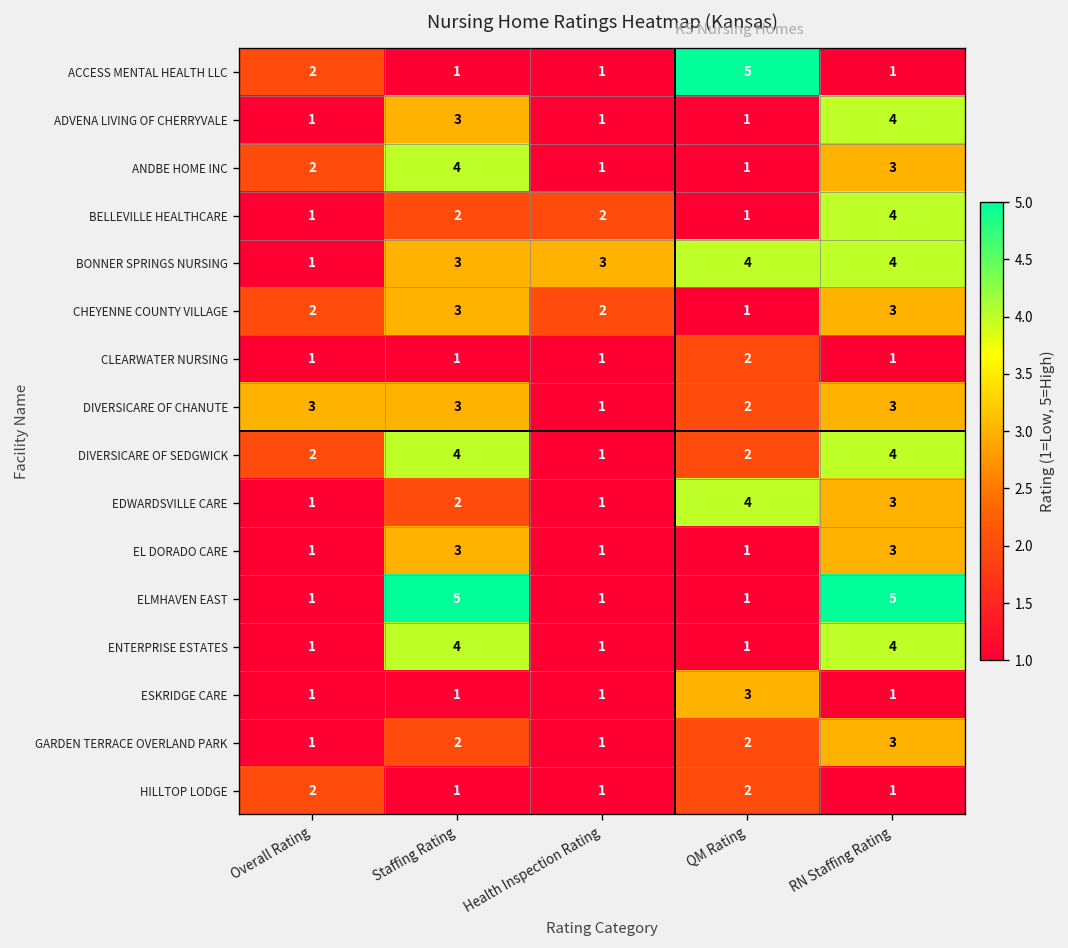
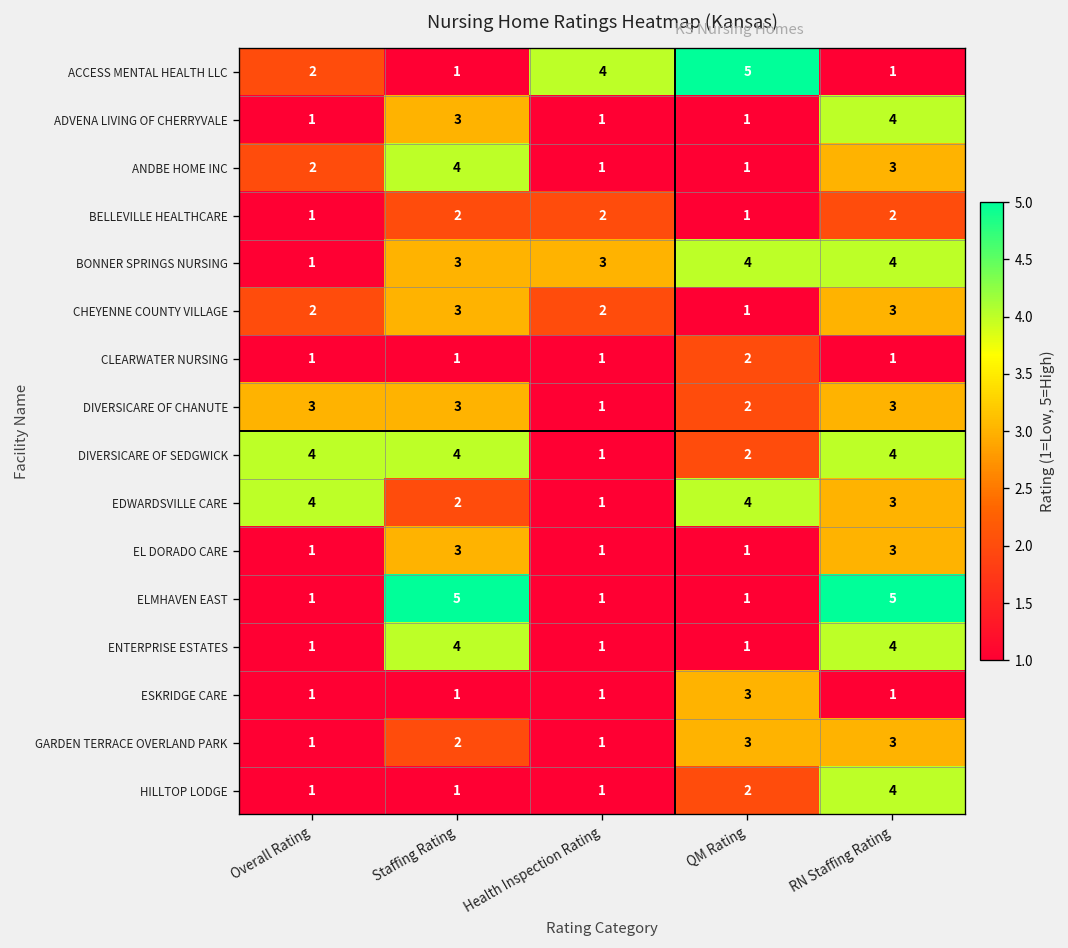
  {
    "ACCESS MENTAL HEALTH LLC": {
      "Overall Rating": 2,
      "Staffing Rating": 1,
-     "Health Inspection Rating": 1,
+     "Health Inspection Rating": 4,
      "QM Rating": 5,
      "RN Staffing Rating": 1
    },
    "ADVENA LIVING OF CHERRYVALE": {
      "Overall Rating": 1,
      "Staffing Rating": 3,
      "Health Inspection Rating": 1,
      "QM Rating": 1,
      "RN Staffing Rating": 4
    },
    "ANDBE HOME INC": {
      "Overall Rating": 2,
      "Staffing Rating": 4,
      "Health Inspection Rating": 1,
      "QM Rating": 1,
      "RN Staffing Rating": 3
    },
    "BELLEVILLE HEALTHCARE": {
      "Overall Rating": 1,
      "Staffing Rating": 2,
      "Health Inspection Rating": 2,
      "QM Rating": 1,
-     "RN Staffing Rating": 4
+     "RN Staffing Rating": 2
    },
    "BONNER SPRINGS NURSING": {
      "Overall Rating": 1,
      "Staffing Rating": 3,
      "Health Inspection Rating": 3,
      "QM Rating": 4,
      "RN Staffing Rating": 4
    },
    "CHEYENNE COUNTY VILLAGE": {
      "Overall Rating": 2,
      "Staffing Rating": 3,
      "Health Inspection Rating": 2,
      "QM Rating": 1,
      "RN Staffing Rating": 3
    },
    "CLEARWATER NURSING": {
      "Overall Rating": 1,
      "Staffing Rating": 1,
      "Health Inspection Rating": 1,
      "QM Rating": 2,
      "RN Staffing Rating": 1
    },
    "DIVERSICARE OF CHANUTE": {
      "Overall Rating": 3,
      "Staffing Rating": 3,
      "Health Inspection Rating": 1,
      "QM Rating": 2,
      "RN Staffing Rating": 3
    },
    "DIVERSICARE OF SEDGWICK": {
-     "Overall Rating": 2,
+     "Overall Rating": 4,
      "Staffing Rating": 4,
      "Health Inspection Rating": 1,
      "QM Rating": 2,
      "RN Staffing Rating": 4
    },
    "EDWARDSVILLE CARE": {
-     "Overall Rating": 1,
+     "Overall Rating": 4,
      "Staffing Rating": 2,
      "Health Inspection Rating": 1,
      "QM Rating": 4,
      "RN Staffing Rating": 3
    },
    "EL DORADO CARE": {
      "Overall Rating": 1,
      "Staffing Rating": 3,
      "Health Inspection Rating": 1,
      "QM Rating": 1,
      "RN Staffing Rating": 3
    },
    "ELMHAVEN EAST": {
      "Overall Rating": 1,
      "Staffing Rating": 5,
      "Health Inspection Rating": 1,
      "QM Rating": 1,
      "RN Staffing Rating": 5
    },
    "ENTERPRISE ESTATES": {
      "Overall Rating": 1,
      "Staffing Rating": 4,
      "Health Inspection Rating": 1,
      "QM Rating": 1,
      "RN Staffing Rating": 4
    },
    "ESKRIDGE CARE": {
      "Overall Rating": 1,
      "Staffing Rating": 1,
      "Health Inspection Rating": 1,
      "QM Rating": 3,
      "RN Staffing Rating": 1
    },
    "GARDEN TERRACE OVERLAND PARK": {
      "Overall Rating": 1,
      "Staffing Rating": 2,
      "Health Inspection Rating": 1,
-     "QM Rating": 2,
+     "QM Rating": 3,
      "RN Staffing Rating": 3
    },
    "HILLTOP LODGE": {
-     "Overall Rating": 2,
+     "Overall Rating": 1,
      "Staffing Rating": 1,
      "Health Inspection Rating": 1,
      "QM Rating": 2,
-     "RN Staffing Rating": 1
+     "RN Staffing Rating": 4
    }
  }
